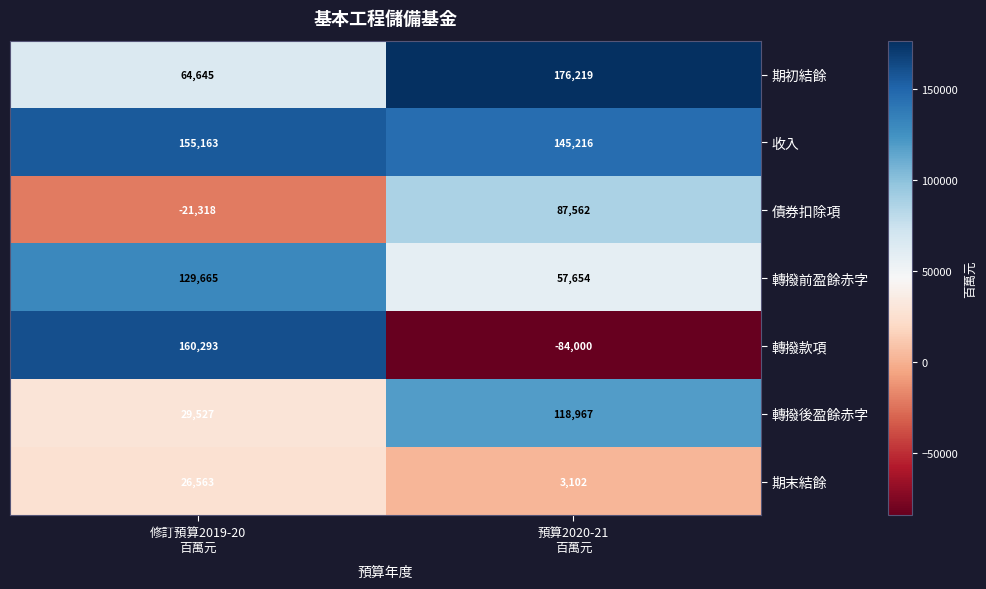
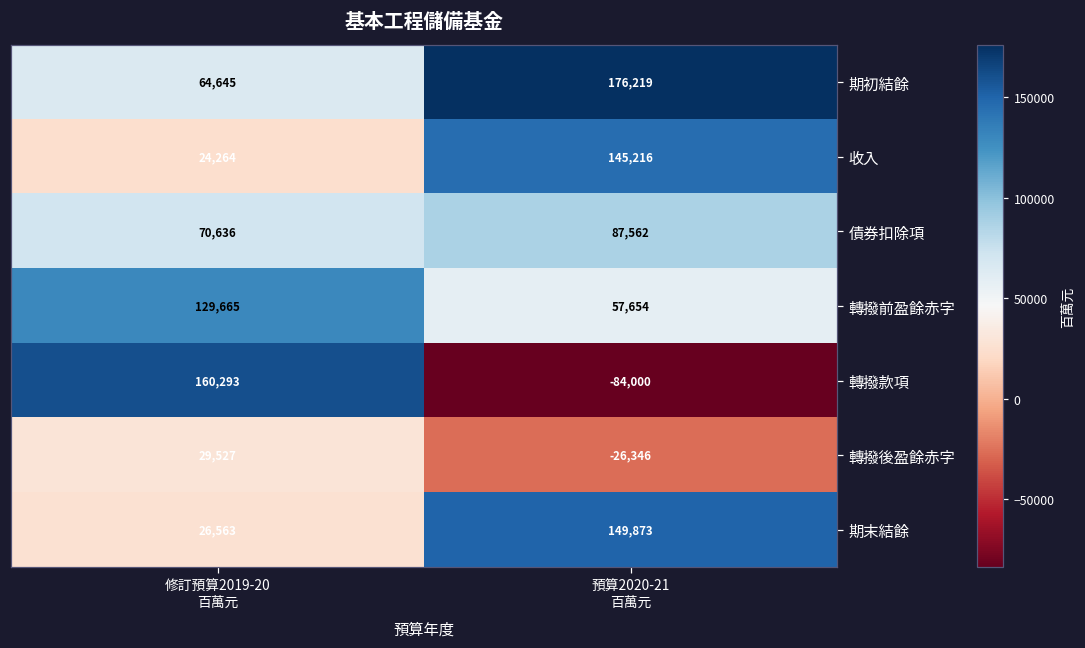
  {
    "期初結餘": {
      "修訂預算2019-20 百萬元": "64,645",
      "預算2020-21 百萬元": "176,219"
    },
    "收入": {
-     "修訂預算2019-20 百萬元": "155,163",
+     "修訂預算2019-20 百萬元": "24,264",
      "預算2020-21 百萬元": "145,216"
    },
    "債券扣除項": {
-     "修訂預算2019-20 百萬元": "-21,318",
+     "修訂預算2019-20 百萬元": "70,636",
      "預算2020-21 百萬元": "87,562"
    },
    "轉撥前盈餘赤字": {
      "修訂預算2019-20 百萬元": "129,665",
      "預算2020-21 百萬元": "57,654"
    },
    "轉撥款項": {
      "修訂預算2019-20 百萬元": "160,293",
      "預算2020-21 百萬元": "-84,000"
    },
    "轉撥後盈餘赤字": {
-     "預算2020-21 百萬元": "118,967"
+     "預算2020-21 百萬元": "-26,346"
    },
    "期末結餘": {
-     "預算2020-21 百萬元": "3,102"
+     "預算2020-21 百萬元": "149,873"
    }
  }
